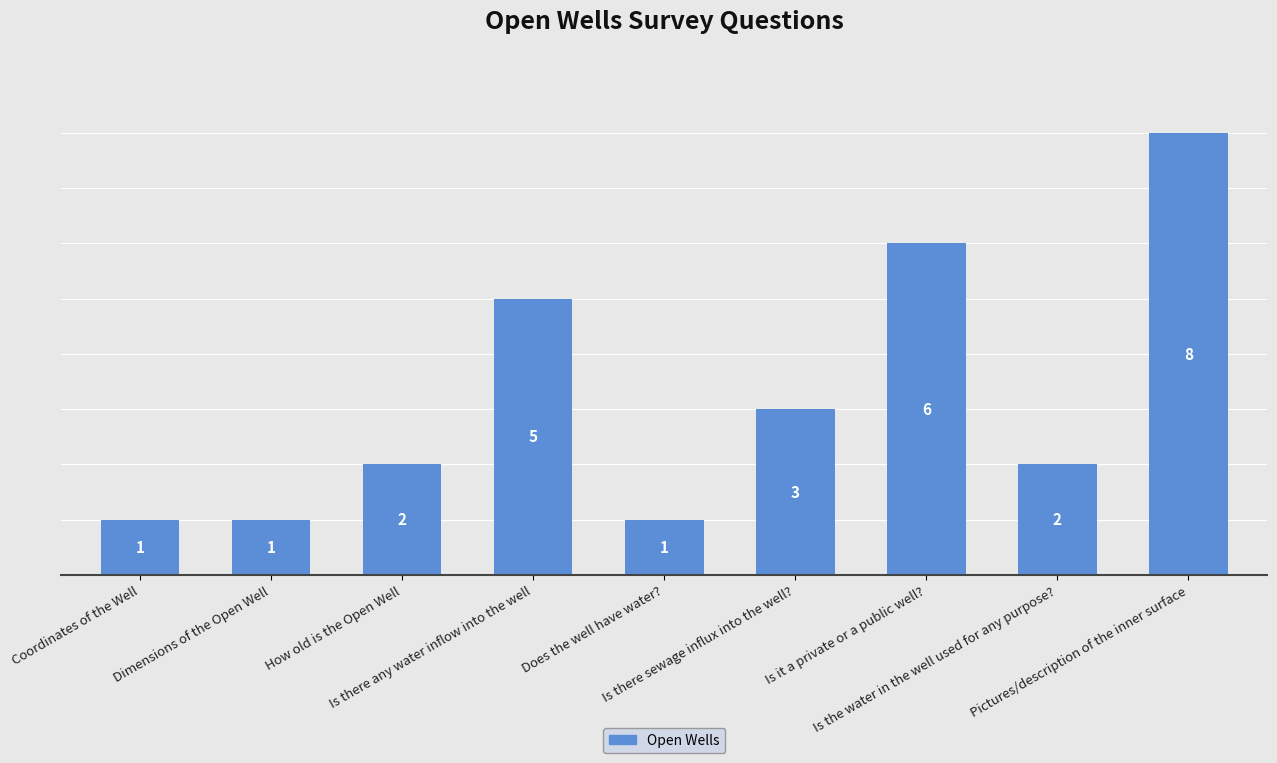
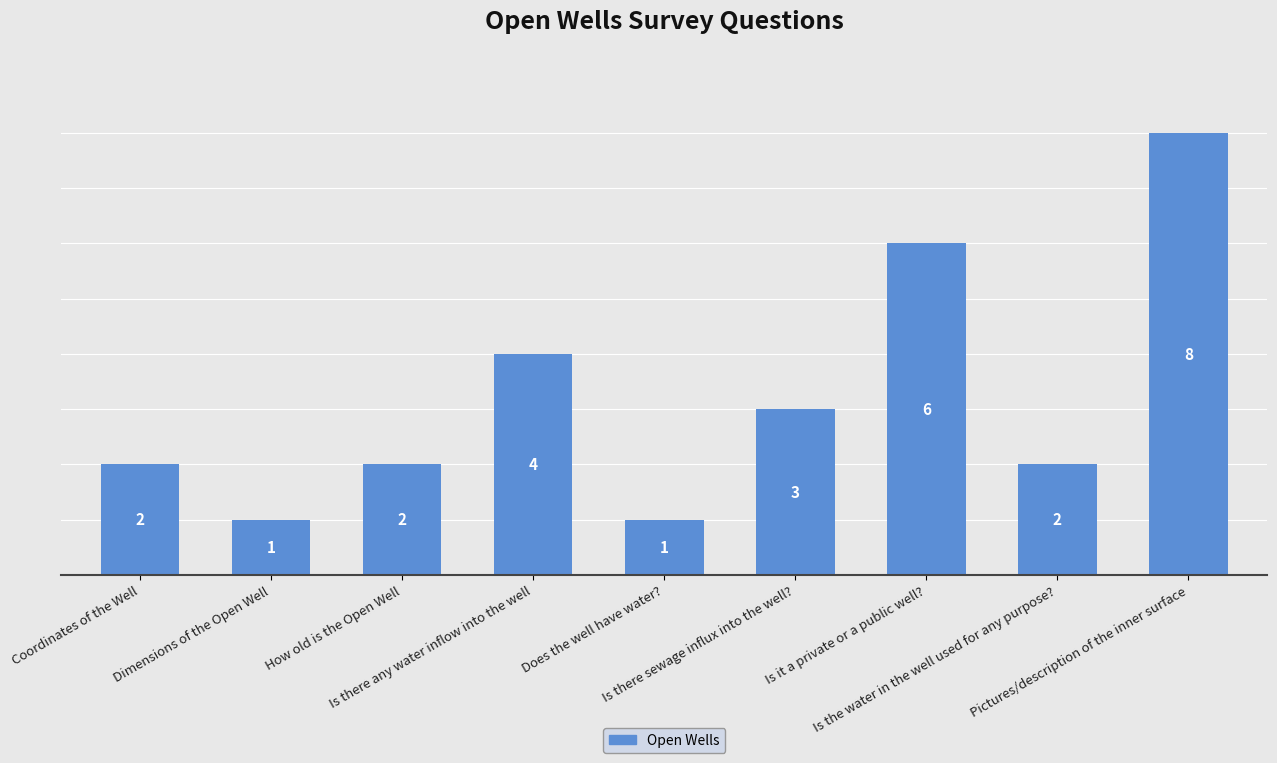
  {
-   "Coordinates of the Well": 1,
+   "Coordinates of the Well": 2,
    "Dimensions of the Open Well": 1,
    "How old is the Open Well": 2,
-   "Is there any water inflow into the well": 5,
+   "Is there any water inflow into the well": 4,
    "Does the well have water?": 1,
    "Is there sewage influx into the well?": 3,
    "Is it a private or a public well?": 6,
    "Is the water in the well used for any purpose?": 2,
    "Pictures/description of the inner surface": 8
  }
